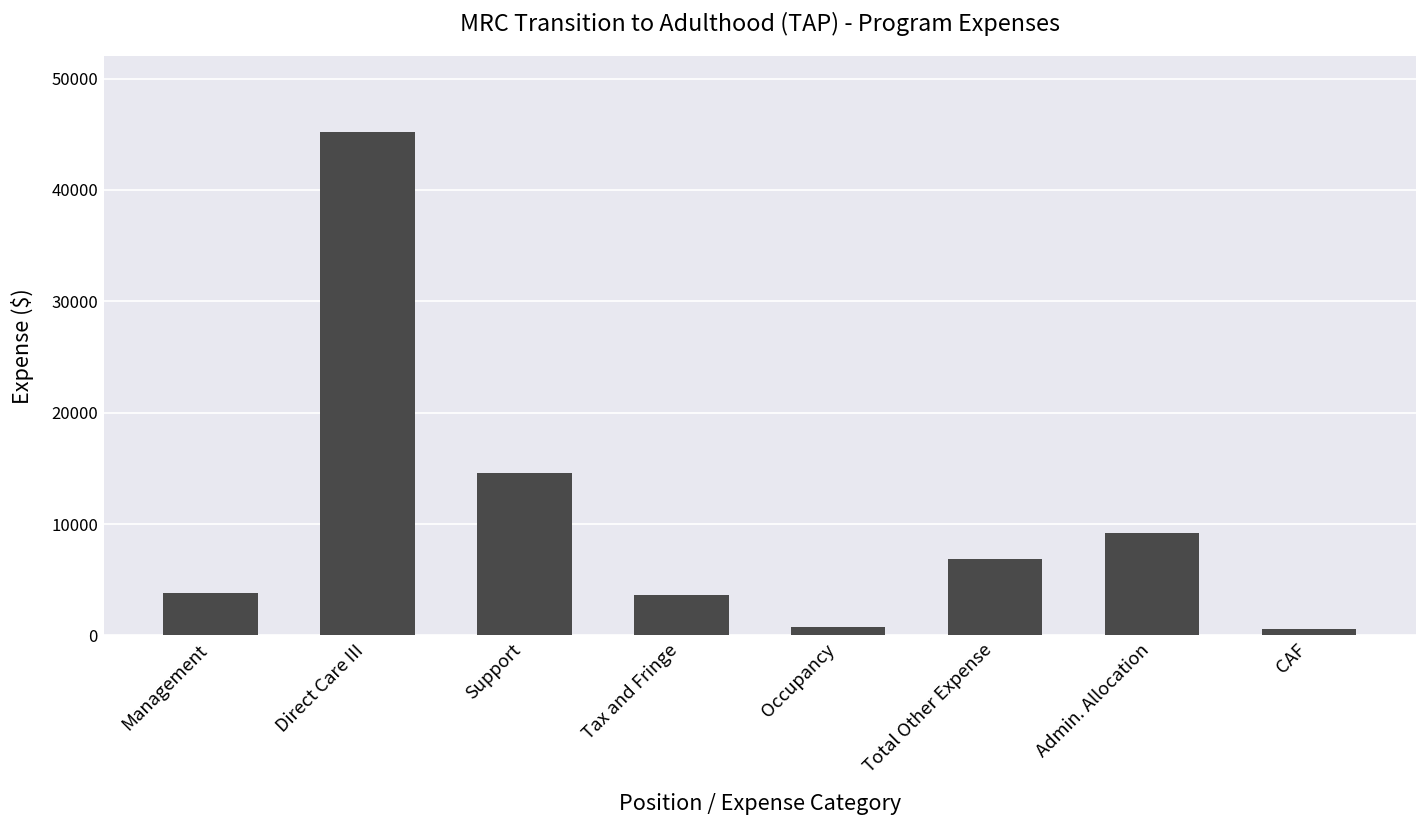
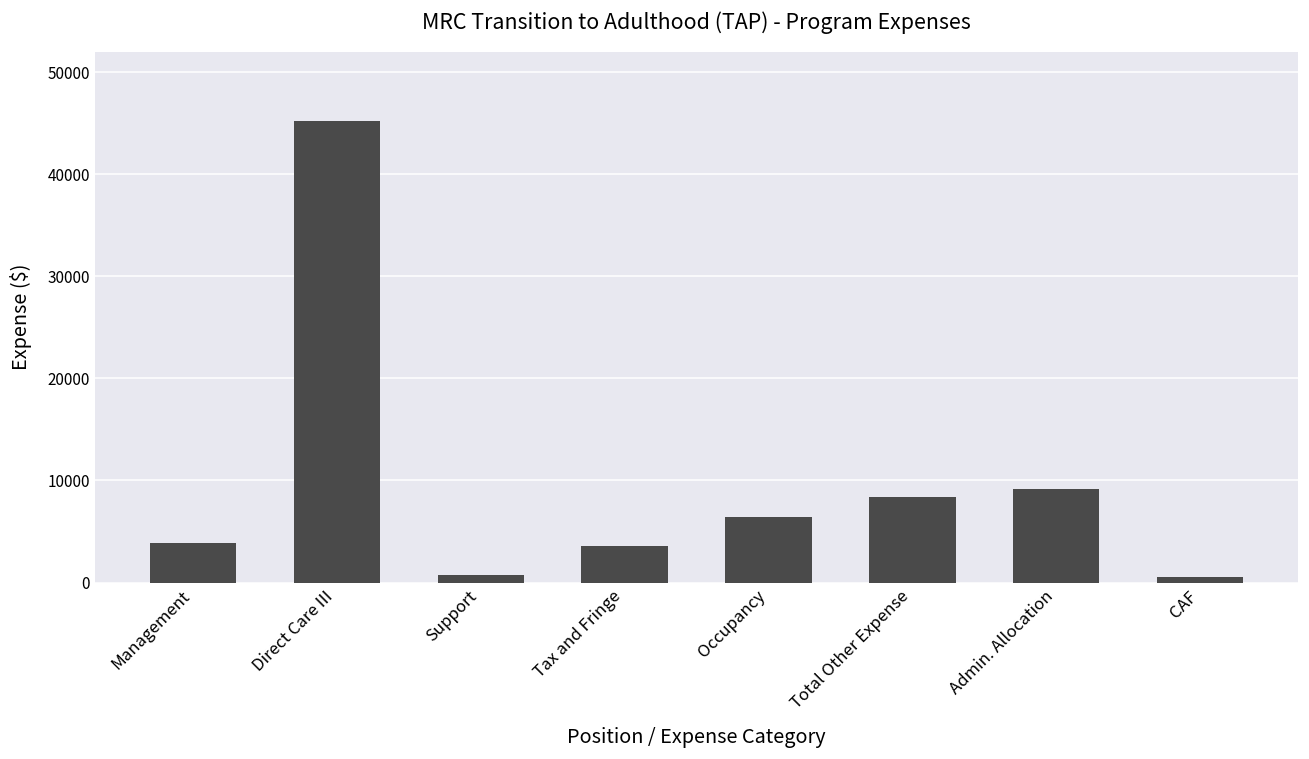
  {
    "Management": 4000,
    "Direct Care III": 45000,
-   "Support": 15000,
+   "Support": 1000,
    "Tax and Fringe": 4000,
-   "Occupancy": 1000,
-   "Total Other Expense": 7000,
+   "Occupancy": 6000,
+   "Total Other Expense": 8000,
    "Admin. Allocation": 9000,
    "CAF": 1000
  }
